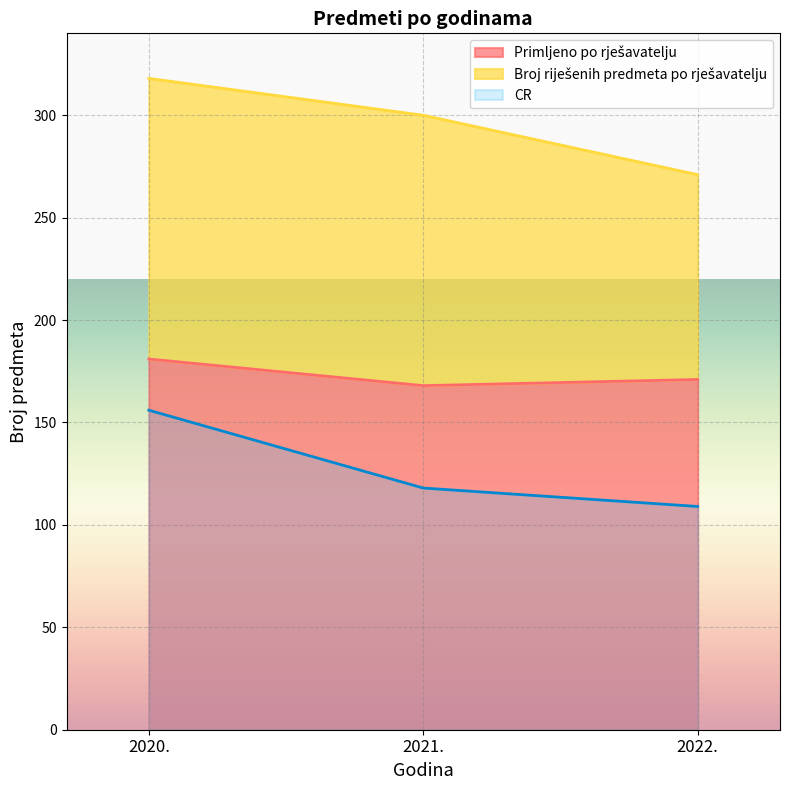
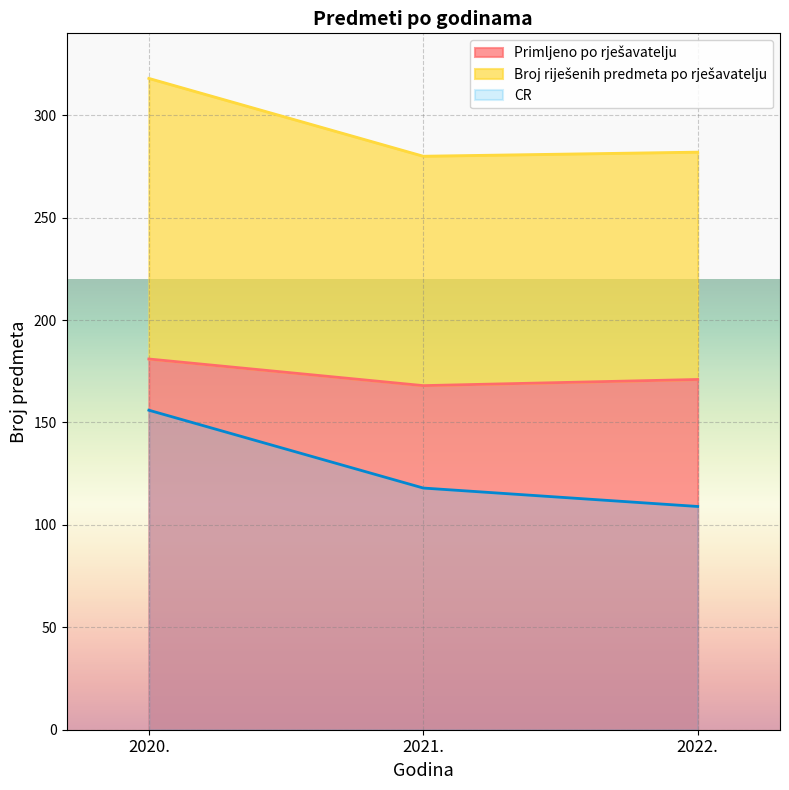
  {
    "Primljeno po rješavatelju": {
      "2020.": 181,
      "2021.": 168,
      "2022.": 171
    },
    "Broj riješenih predmeta po rješavatelju": {
      "2020.": 137,
-     "2021.": 132,
-     "2022.": 100
+     "2021.": 112,
+     "2022.": 111
    },
    "CR": {
      "2020.": 156,
      "2021.": 118,
      "2022.": 109
    }
  }
